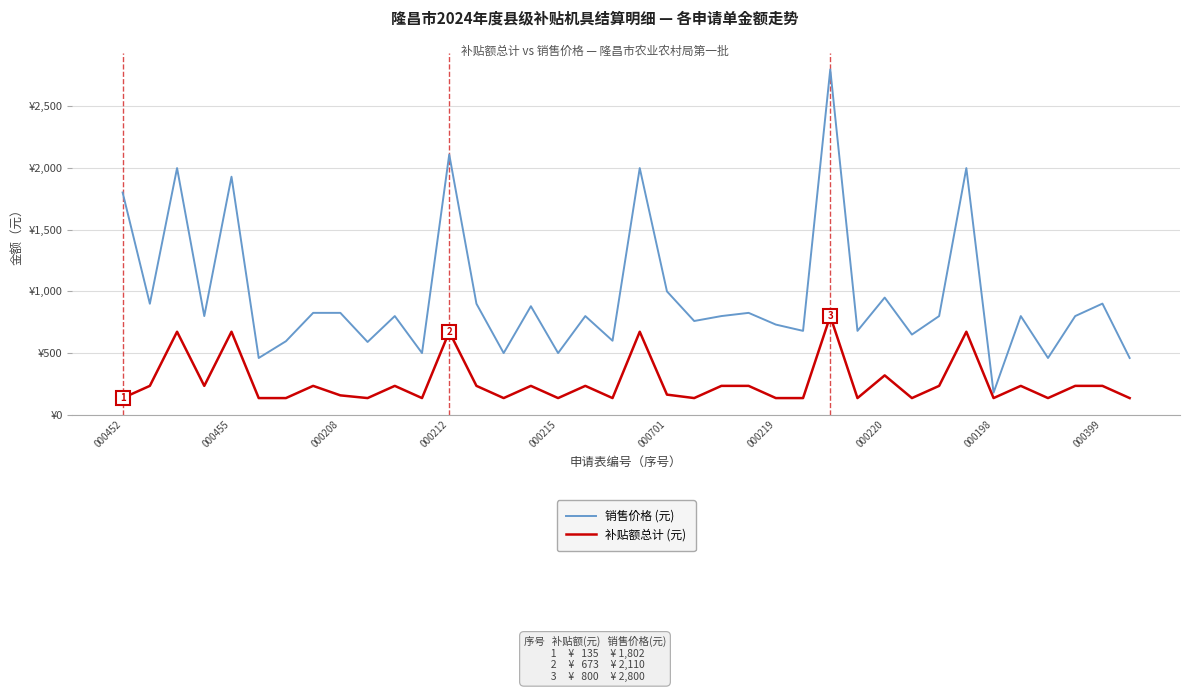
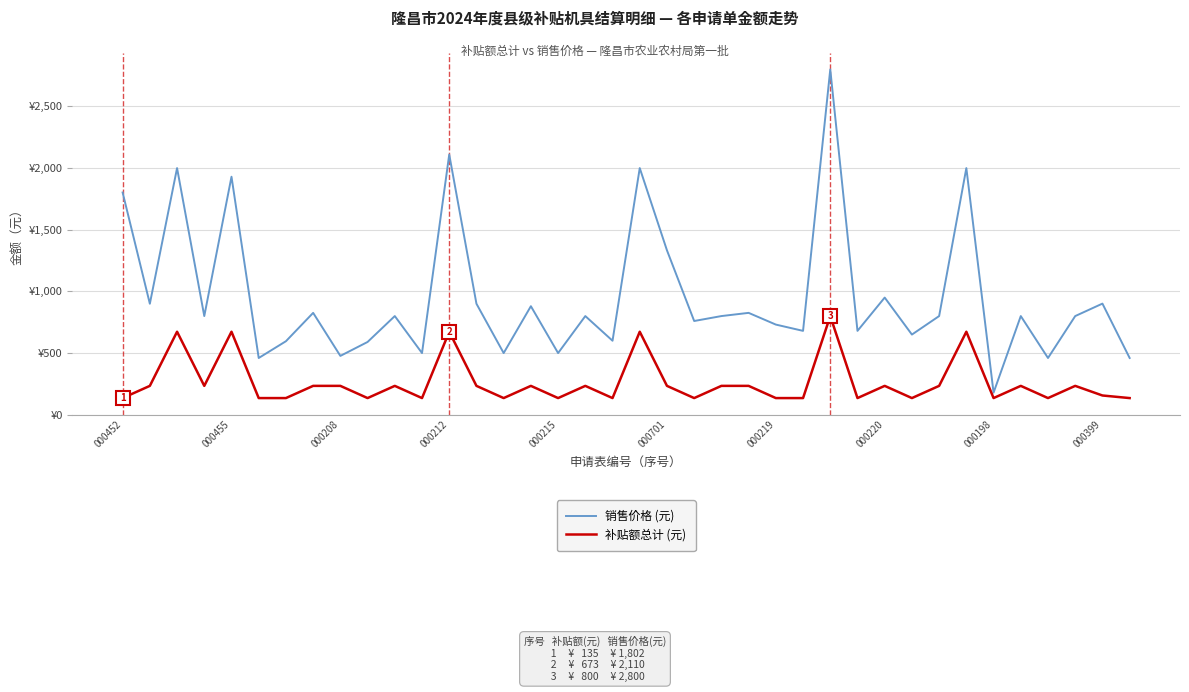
  {
    "销售价格 (元)": {
      "000452": "¥1,800",
      "000455": "¥1,930",
-     "000208": "¥830",
+     "000208": "¥480",
      "000212": "¥2,110",
      "000215": "¥500",
-     "000701": "¥1,000",
+     "000701": "¥1,330",
      "000219": "¥730",
      "000220": "¥950",
      "000198": "¥180",
      "000399": "¥900"
    },
    "补贴额总计 (元)": {
      "000455": "¥670",
-     "000208": "¥160",
+     "000208": "¥230",
      "000215": "¥140",
-     "000701": "¥160",
+     "000701": "¥230",
      "000219": "¥140",
-     "000220": "¥320",
+     "000220": "¥230",
      "000198": "¥140",
-     "000399": "¥230"
+     "000399": "¥160"
    }
  }
